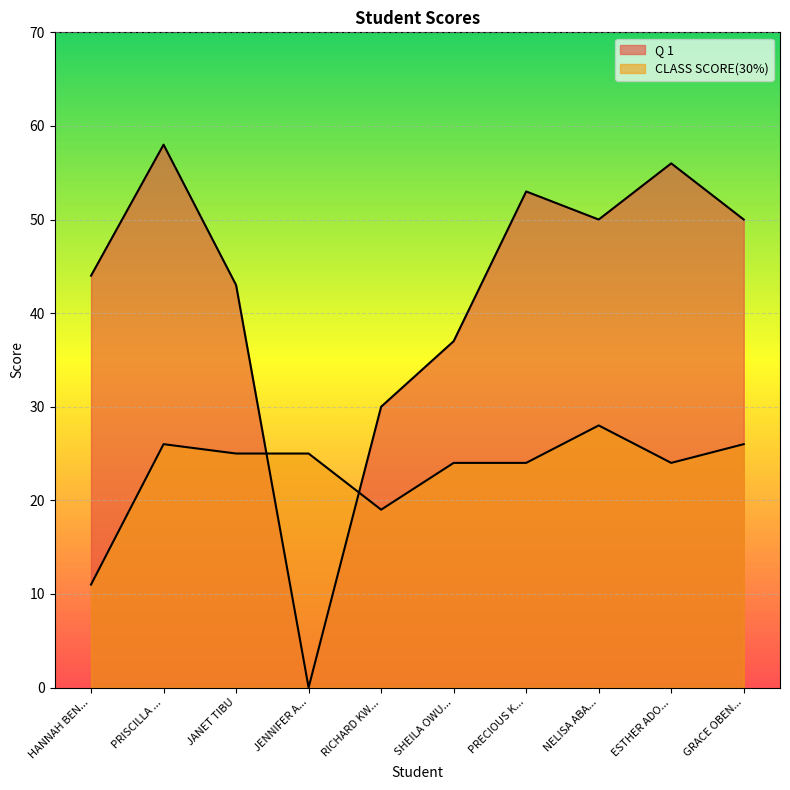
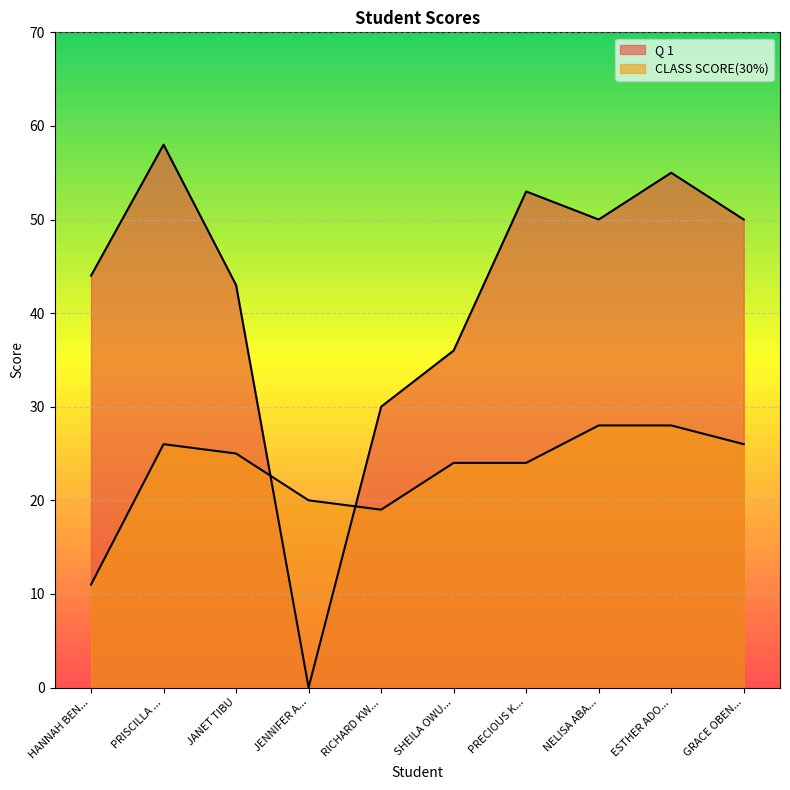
  {
    "Q 1": {
      "HANNAH BEN...": 44,
      "PRISCILLA ...": 58,
      "JANET TIBU": 43,
      "JENNIFER A...": 0,
      "RICHARD KW...": 30,
-     "SHEILA OWU...": 37,
+     "SHEILA OWU...": 36,
      "PRECIOUS K...": 53,
      "NELISA ABA...": 50,
-     "ESTHER ADO...": 56,
+     "ESTHER ADO...": 55,
      "GRACE OBEN...": 50
    },
    "CLASS SCORE(30%)": {
      "HANNAH BEN...": 11,
      "PRISCILLA ...": 26,
      "JANET TIBU": 25,
-     "JENNIFER A...": 25,
+     "JENNIFER A...": 20,
      "RICHARD KW...": 19,
      "SHEILA OWU...": 24,
      "PRECIOUS K...": 24,
      "NELISA ABA...": 28,
-     "ESTHER ADO...": 24,
+     "ESTHER ADO...": 28,
      "GRACE OBEN...": 26
    }
  }
